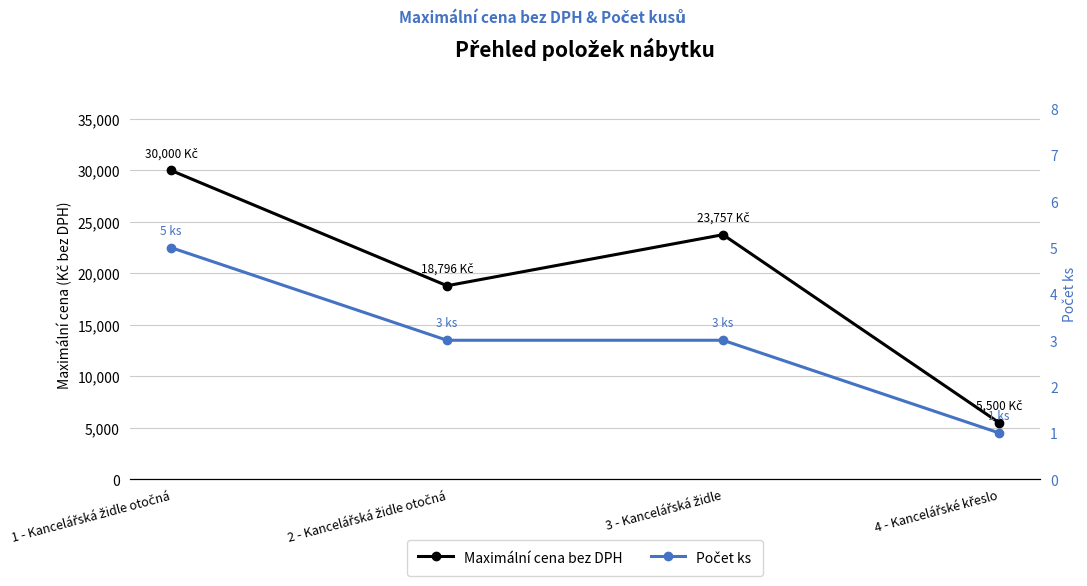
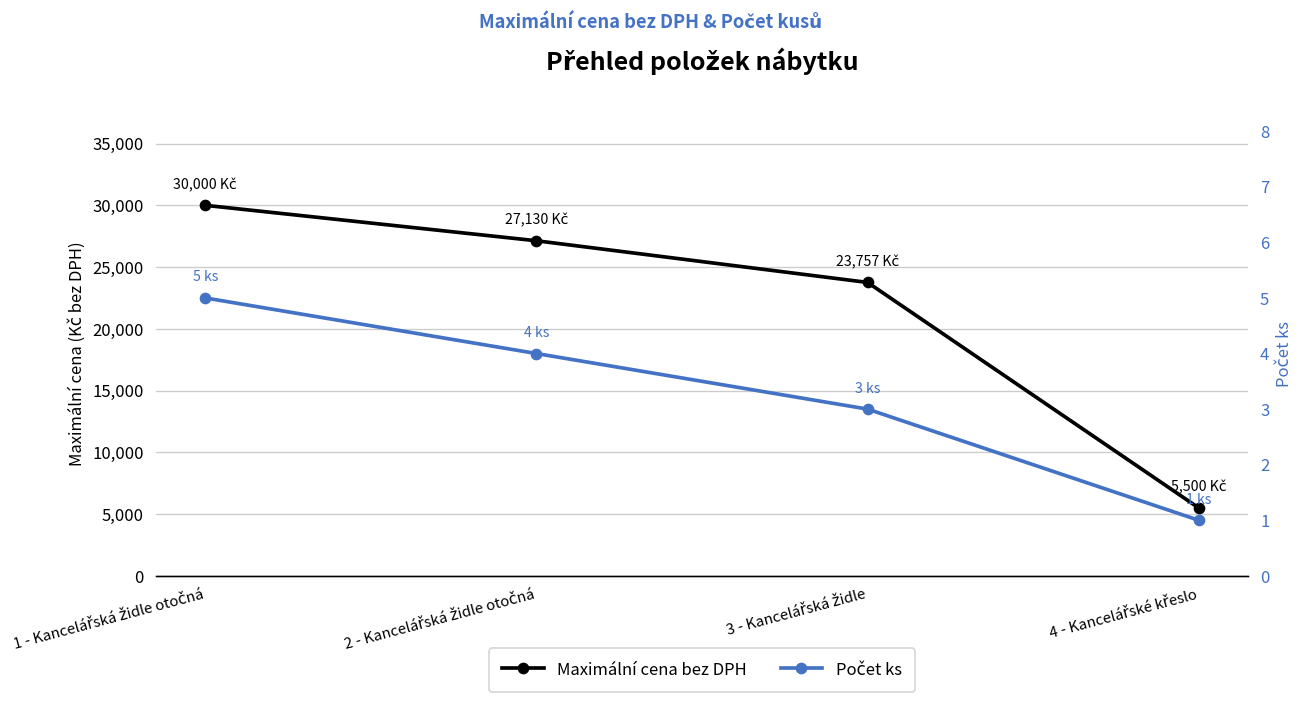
  {
    "Maximální cena bez DPH": {
      "1 - Kancelářská židle otočná": "30,000",
-     "2 - Kancelářská židle otočná": "18,796",
+     "2 - Kancelářská židle otočná": "27,130",
      "3 - Kancelářská židle": "23,757",
      "4 - Kancelářské křeslo": "5,500"
    },
    "Počet ks": {
      "1 - Kancelářská židle otočná": "5",
-     "2 - Kancelářská židle otočná": "3",
+     "2 - Kancelářská židle otočná": "4",
      "3 - Kancelářská židle": "3"
    }
  }
